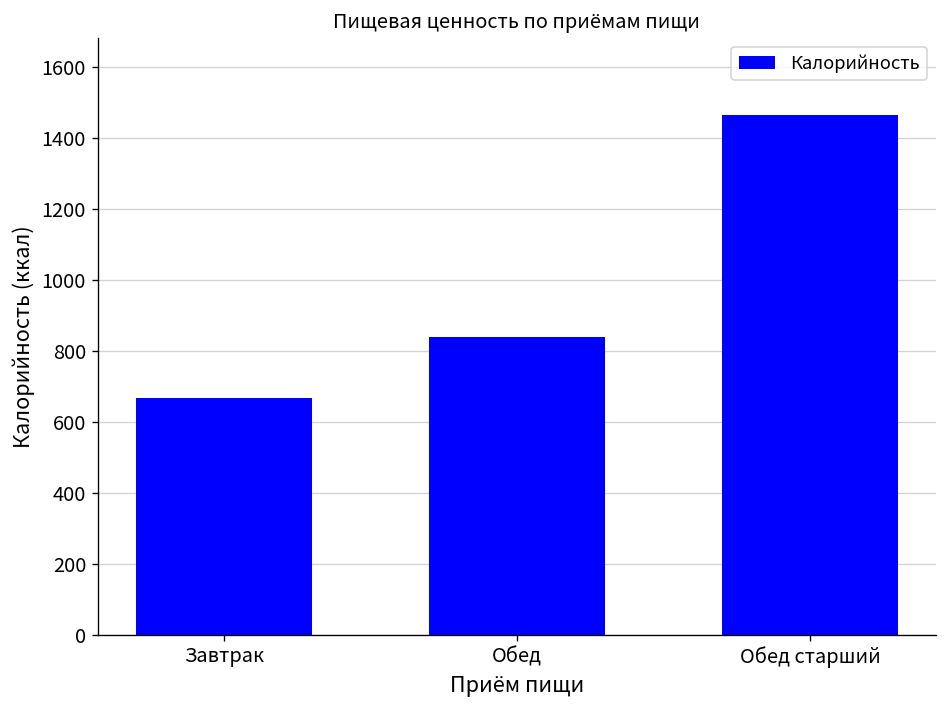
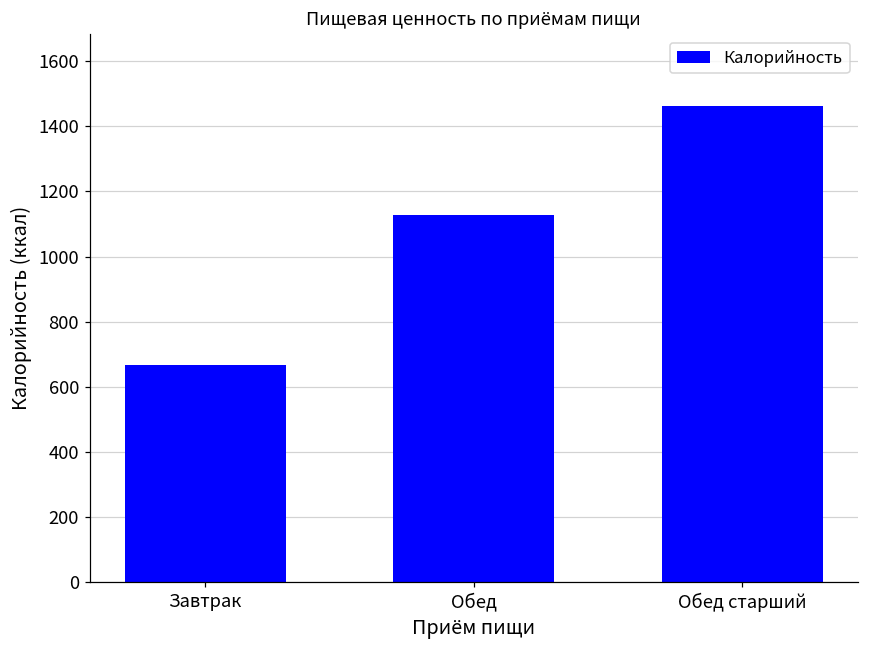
  {
    "Завтрак": 670,
-   "Обед": 840,
+   "Обед": 1130,
    "Обед старший": 1460
  }
